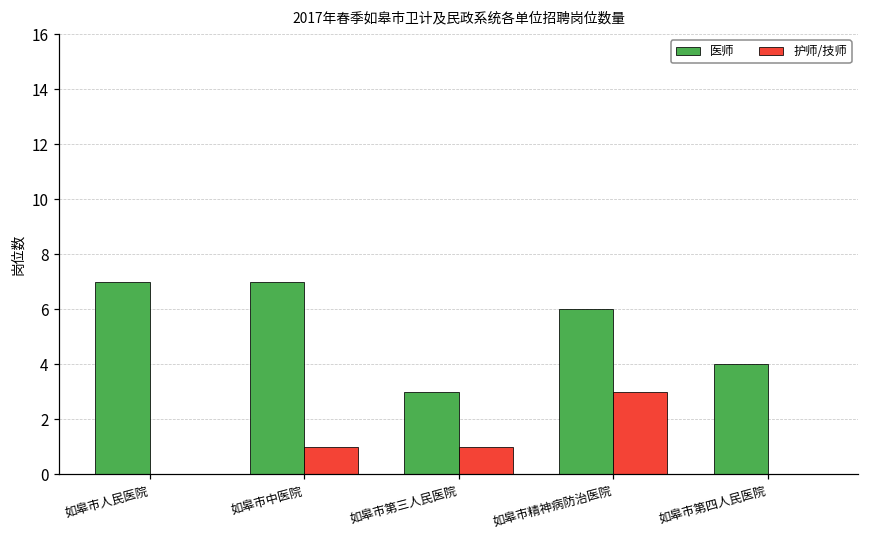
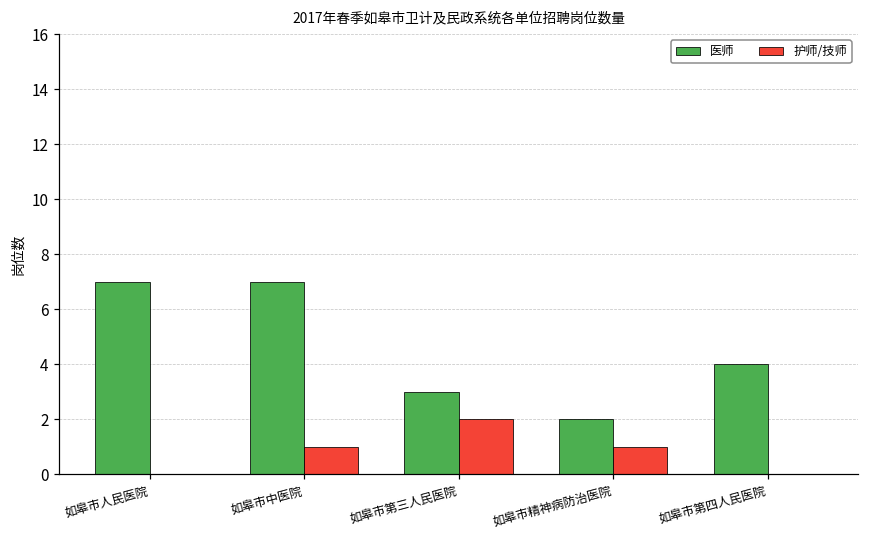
  {
    "医师": {
      "如皋市人民医院": 7,
      "如皋市中医院": 7,
      "如皋市第三人民医院": 3,
-     "如皋市精神病防治医院": 6,
+     "如皋市精神病防治医院": 2,
      "如皋市第四人民医院": 4
    },
    "护师/技师": {
      "如皋市人民医院": 0,
      "如皋市中医院": 1,
-     "如皋市第三人民医院": 1,
-     "如皋市精神病防治医院": 3,
+     "如皋市第三人民医院": 2,
+     "如皋市精神病防治医院": 1,
      "如皋市第四人民医院": 0
    }
  }
